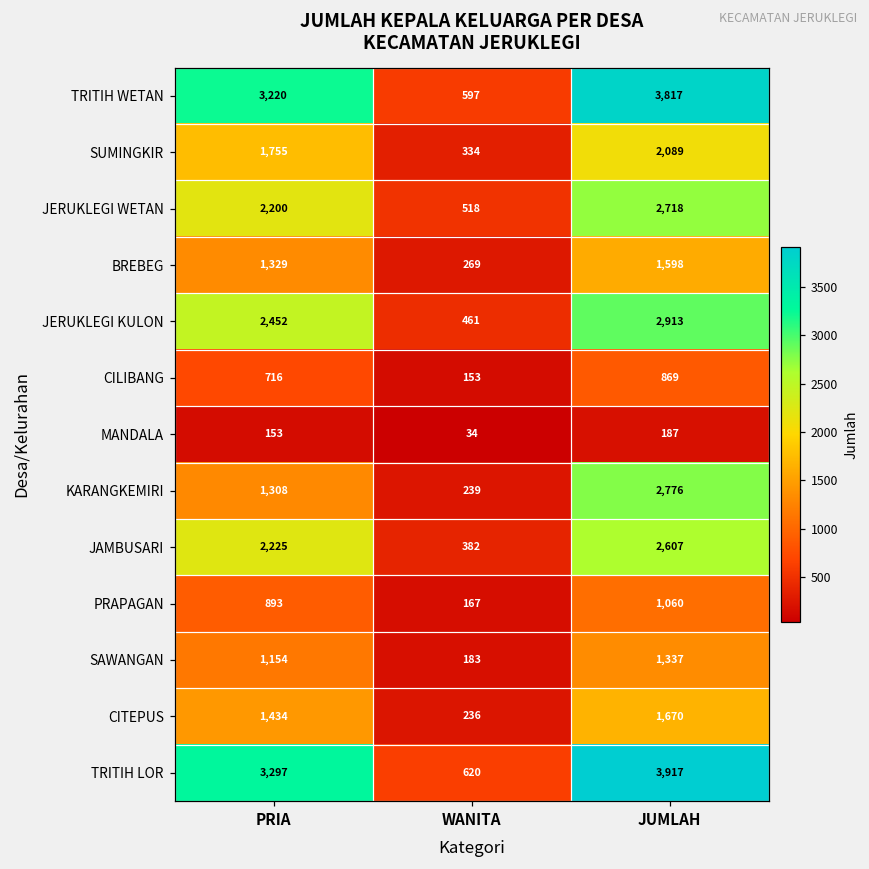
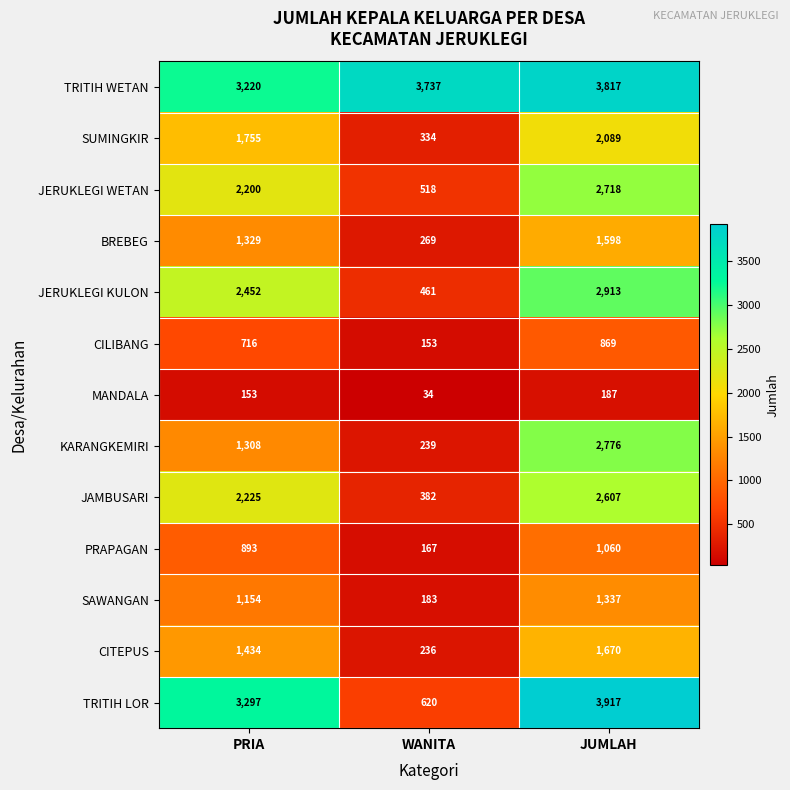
  {
    "TRITIH WETAN": {
      "PRIA": "3,220",
-     "WANITA": "597",
+     "WANITA": "3,737",
      "JUMLAH": "3,817"
    },
    "SUMINGKIR": {
      "PRIA": "1,755",
      "WANITA": "334",
      "JUMLAH": "2,089"
    },
    "JERUKLEGI WETAN": {
      "PRIA": "2,200",
      "WANITA": "518",
      "JUMLAH": "2,718"
    },
    "BREBEG": {
      "PRIA": "1,329",
      "WANITA": "269",
      "JUMLAH": "1,598"
    },
    "JERUKLEGI KULON": {
      "PRIA": "2,452",
      "WANITA": "461",
      "JUMLAH": "2,913"
    },
    "CILIBANG": {
      "PRIA": "716",
      "WANITA": "153",
      "JUMLAH": "869"
    },
    "MANDALA": {
      "PRIA": "153",
      "WANITA": "34",
      "JUMLAH": "187"
    },
    "KARANGKEMIRI": {
      "PRIA": "1,308",
      "WANITA": "239",
      "JUMLAH": "2,776"
    },
    "JAMBUSARI": {
      "PRIA": "2,225",
      "WANITA": "382",
      "JUMLAH": "2,607"
    },
    "PRAPAGAN": {
      "PRIA": "893",
      "WANITA": "167",
      "JUMLAH": "1,060"
    },
    "SAWANGAN": {
      "PRIA": "1,154",
      "WANITA": "183",
      "JUMLAH": "1,337"
    },
    "CITEPUS": {
      "PRIA": "1,434",
      "WANITA": "236",
      "JUMLAH": "1,670"
    },
    "TRITIH LOR": {
      "PRIA": "3,297",
      "WANITA": "620",
      "JUMLAH": "3,917"
    }
  }
